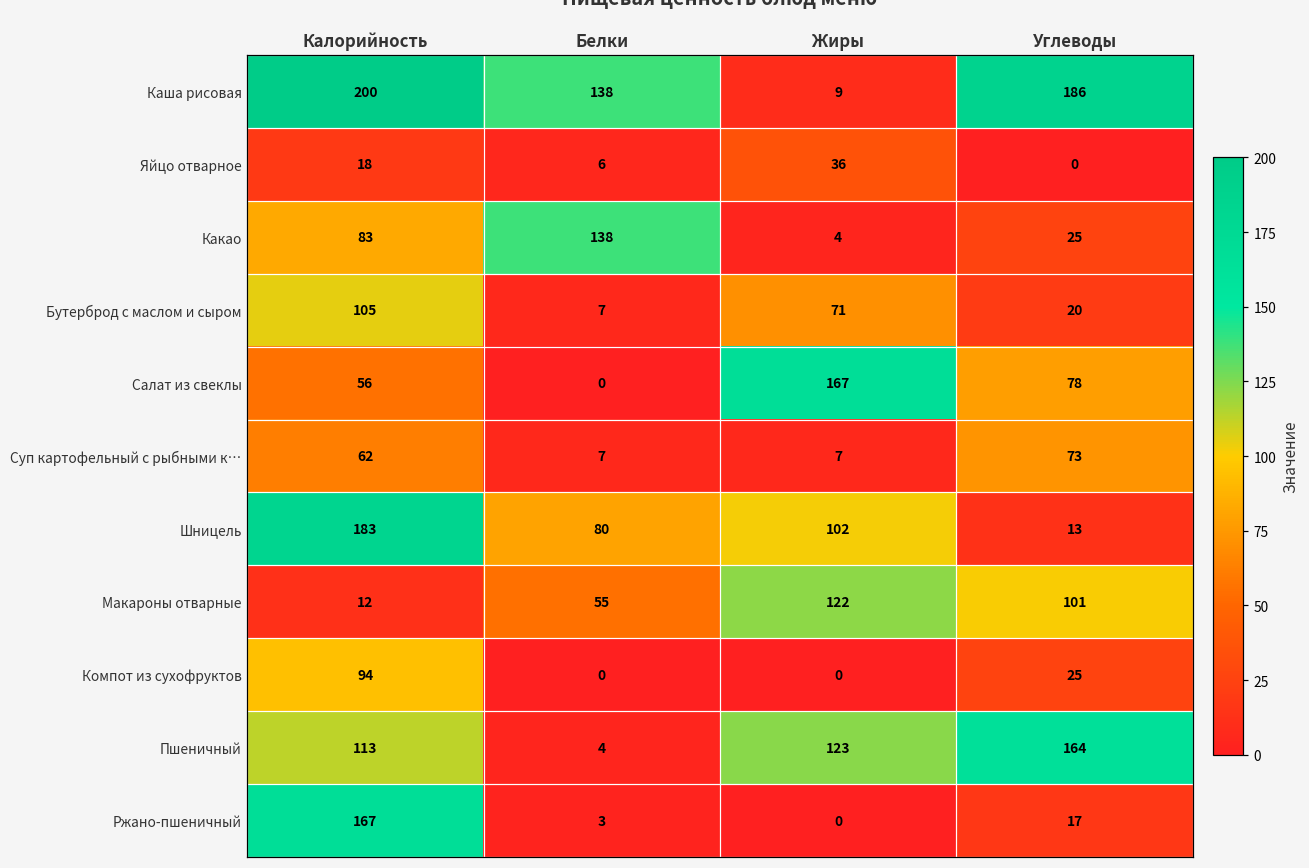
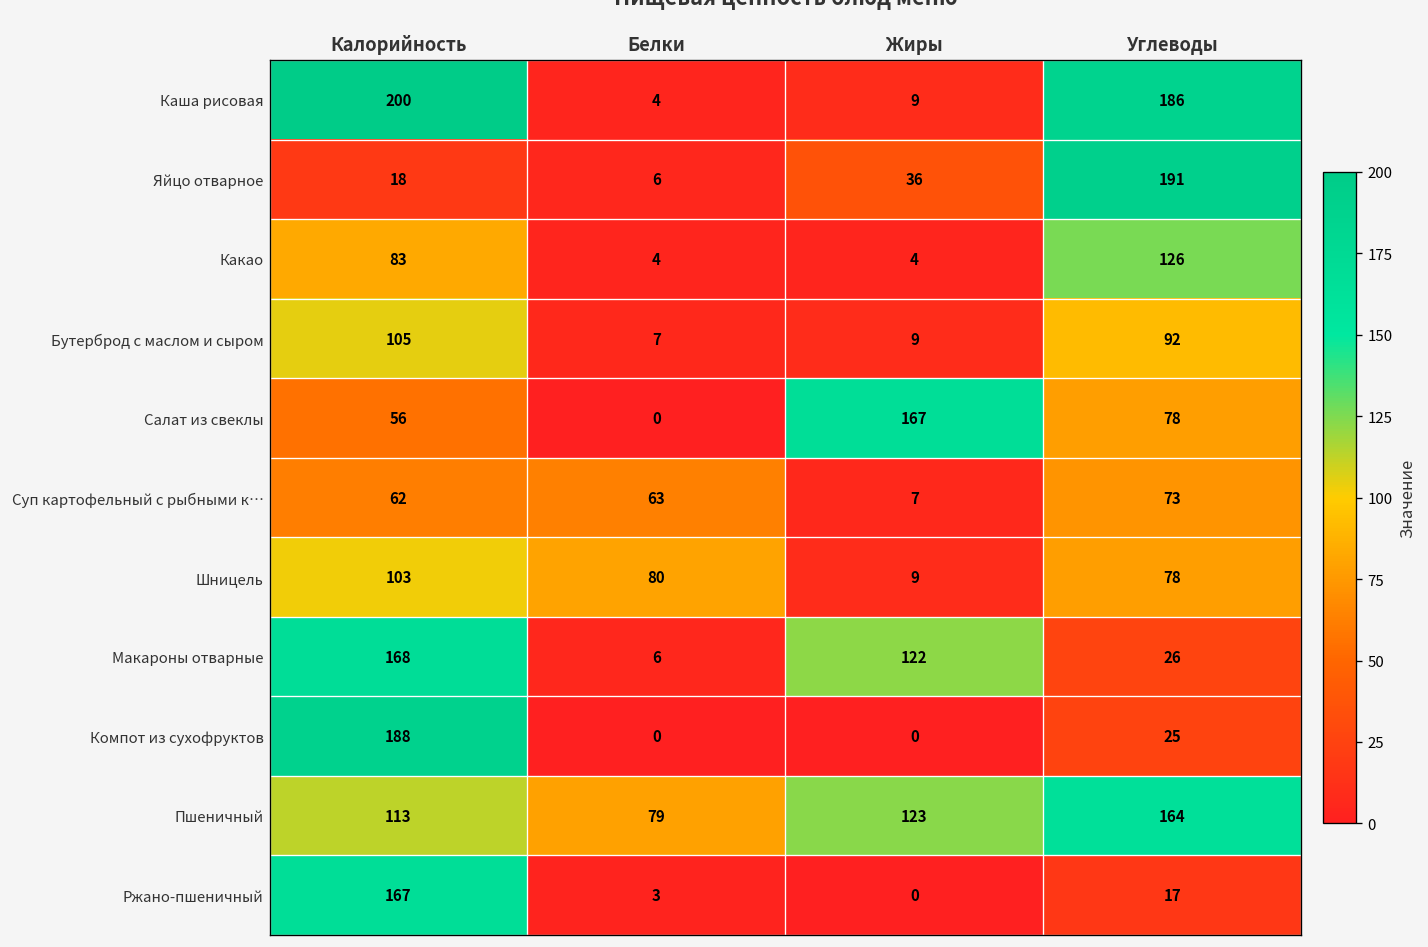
  {
    "Каша рисовая": {
      "Калорийность": 200,
-     "Белки": 138,
+     "Белки": 4,
      "Жиры": 9,
      "Углеводы": 186
    },
    "Яйцо отварное": {
      "Калорийность": 18,
      "Белки": 6,
      "Жиры": 36,
-     "Углеводы": 0
+     "Углеводы": 191
    },
    "Какао": {
      "Калорийность": 83,
-     "Белки": 138,
+     "Белки": 4,
      "Жиры": 4,
-     "Углеводы": 25
+     "Углеводы": 126
    },
    "Бутерброд с маслом и сыром": {
      "Калорийность": 105,
      "Белки": 7,
-     "Жиры": 71,
-     "Углеводы": 20
+     "Жиры": 9,
+     "Углеводы": 92
    },
    "Салат из свеклы": {
      "Калорийность": 56,
      "Белки": 0,
      "Жиры": 167,
      "Углеводы": 78
    },
    "Суп картофельный с рыбными к…": {
      "Калорийность": 62,
-     "Белки": 7,
+     "Белки": 63,
      "Жиры": 7,
      "Углеводы": 73
    },
    "Шницель": {
-     "Калорийность": 183,
+     "Калорийность": 103,
      "Белки": 80,
-     "Жиры": 102,
-     "Углеводы": 13
+     "Жиры": 9,
+     "Углеводы": 78
    },
    "Макароны отварные": {
-     "Калорийность": 12,
-     "Белки": 55,
+     "Калорийность": 168,
+     "Белки": 6,
      "Жиры": 122,
-     "Углеводы": 101
+     "Углеводы": 26
    },
    "Компот из сухофруктов": {
-     "Калорийность": 94,
+     "Калорийность": 188,
      "Белки": 0,
      "Жиры": 0,
      "Углеводы": 25
    },
    "Пшеничный": {
      "Калорийность": 113,
-     "Белки": 4,
+     "Белки": 79,
      "Жиры": 123,
      "Углеводы": 164
    },
    "Ржано-пшеничный": {
      "Калорийность": 167,
      "Белки": 3,
      "Жиры": 0,
      "Углеводы": 17
    }
  }
